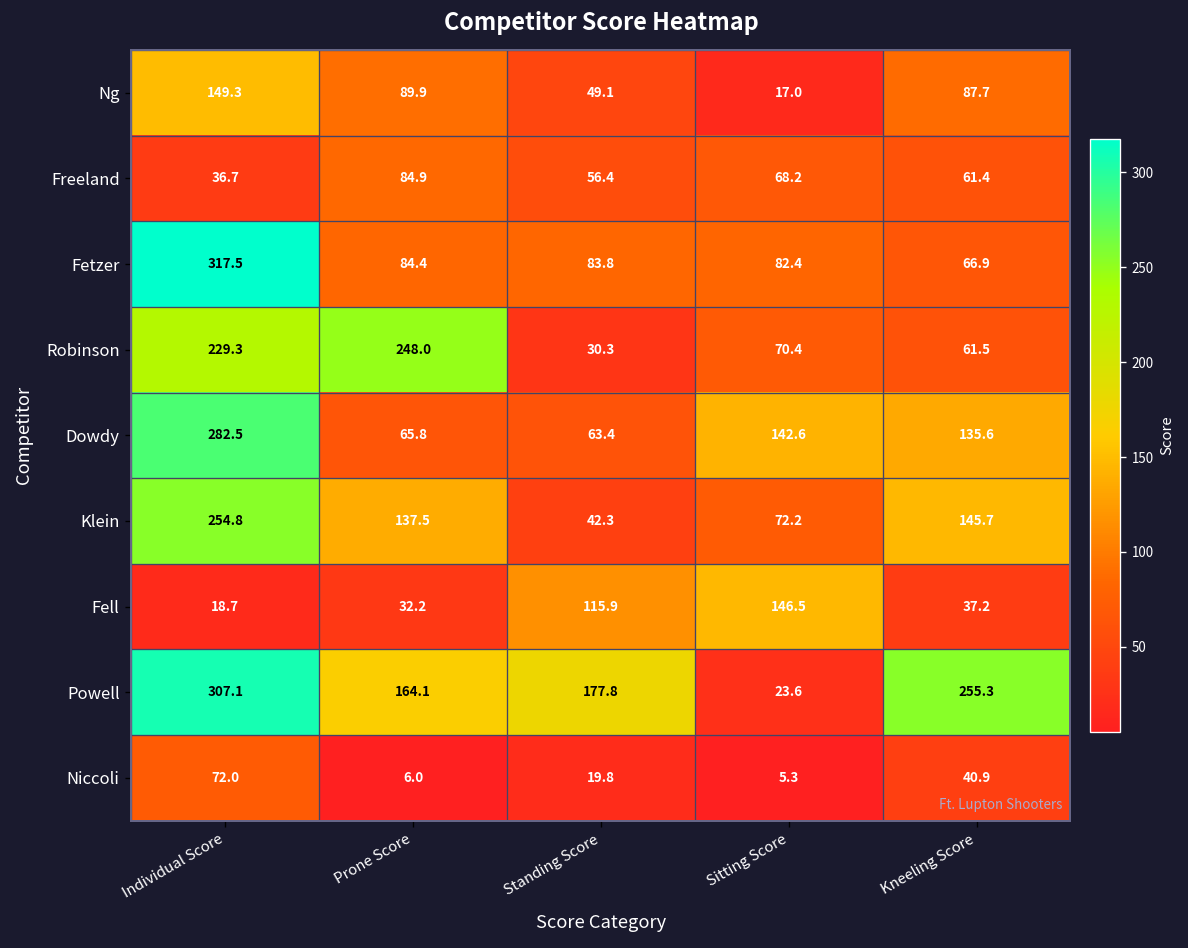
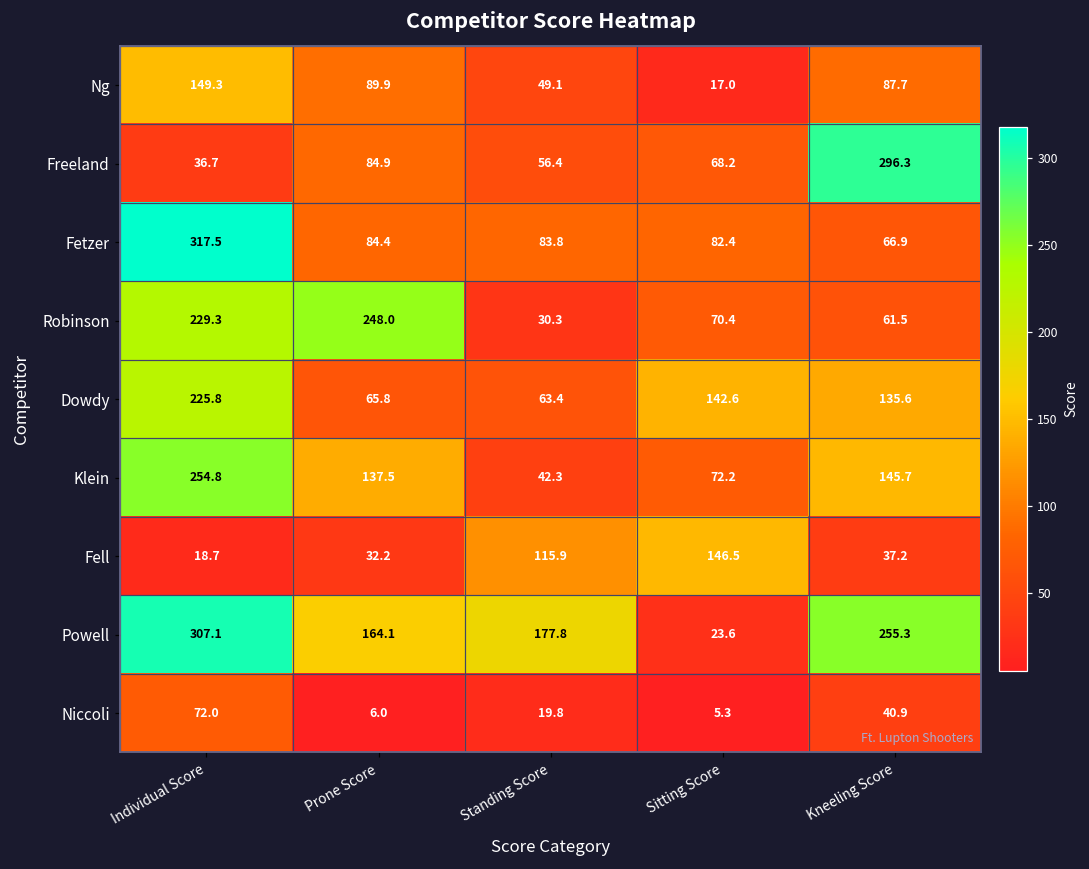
  {
    "Ng": {
      "Individual Score": 149.3,
      "Prone Score": 89.9,
      "Standing Score": 49.1,
      "Sitting Score": 17.0,
      "Kneeling Score": 87.7
    },
    "Freeland": {
      "Individual Score": 36.7,
      "Prone Score": 84.9,
      "Standing Score": 56.4,
      "Sitting Score": 68.2,
-     "Kneeling Score": 61.4
+     "Kneeling Score": 296.3
    },
    "Fetzer": {
      "Individual Score": 317.5,
      "Prone Score": 84.4,
      "Standing Score": 83.8,
      "Sitting Score": 82.4,
      "Kneeling Score": 66.9
    },
    "Robinson": {
      "Individual Score": 229.3,
      "Prone Score": 248.0,
      "Standing Score": 30.3,
      "Sitting Score": 70.4,
      "Kneeling Score": 61.5
    },
    "Dowdy": {
-     "Individual Score": 282.5,
+     "Individual Score": 225.8,
      "Prone Score": 65.8,
      "Standing Score": 63.4,
      "Sitting Score": 142.6,
      "Kneeling Score": 135.6
    },
    "Klein": {
      "Individual Score": 254.8,
      "Prone Score": 137.5,
      "Standing Score": 42.3,
      "Sitting Score": 72.2,
      "Kneeling Score": 145.7
    },
    "Fell": {
      "Individual Score": 18.7,
      "Prone Score": 32.2,
      "Standing Score": 115.9,
      "Sitting Score": 146.5,
      "Kneeling Score": 37.2
    },
    "Powell": {
      "Individual Score": 307.1,
      "Prone Score": 164.1,
      "Standing Score": 177.8,
      "Sitting Score": 23.6,
      "Kneeling Score": 255.3
    },
    "Niccoli": {
      "Individual Score": 72.0,
      "Prone Score": 6.0,
      "Standing Score": 19.8,
      "Sitting Score": 5.3
    }
  }
